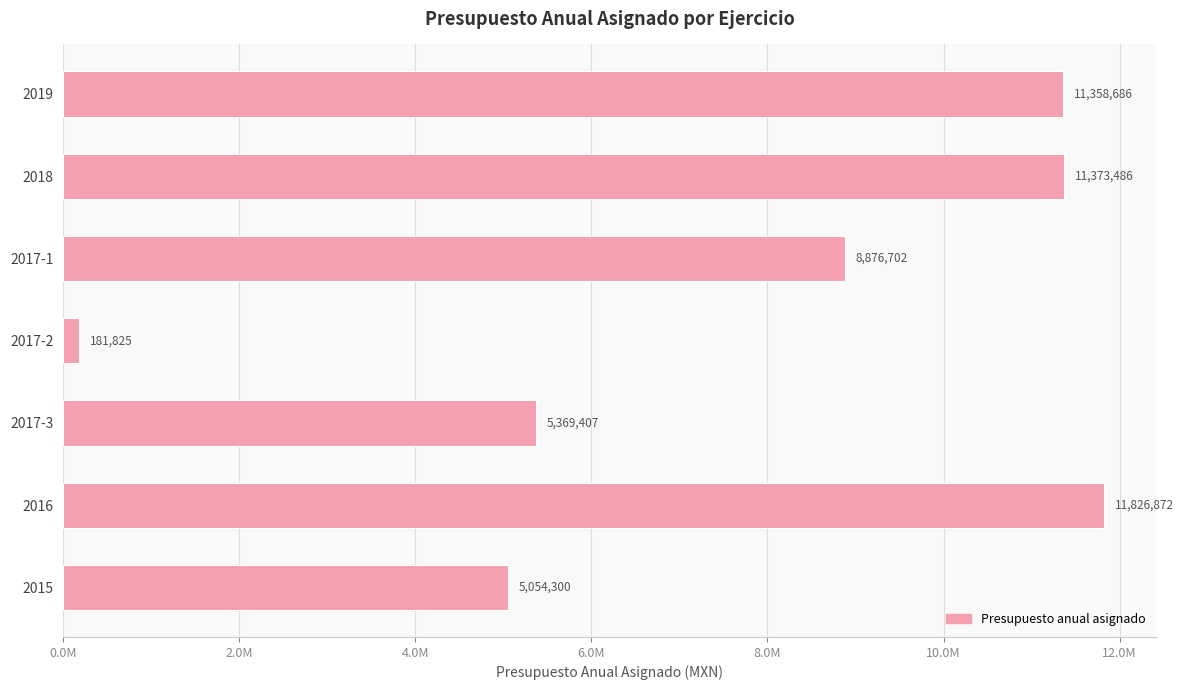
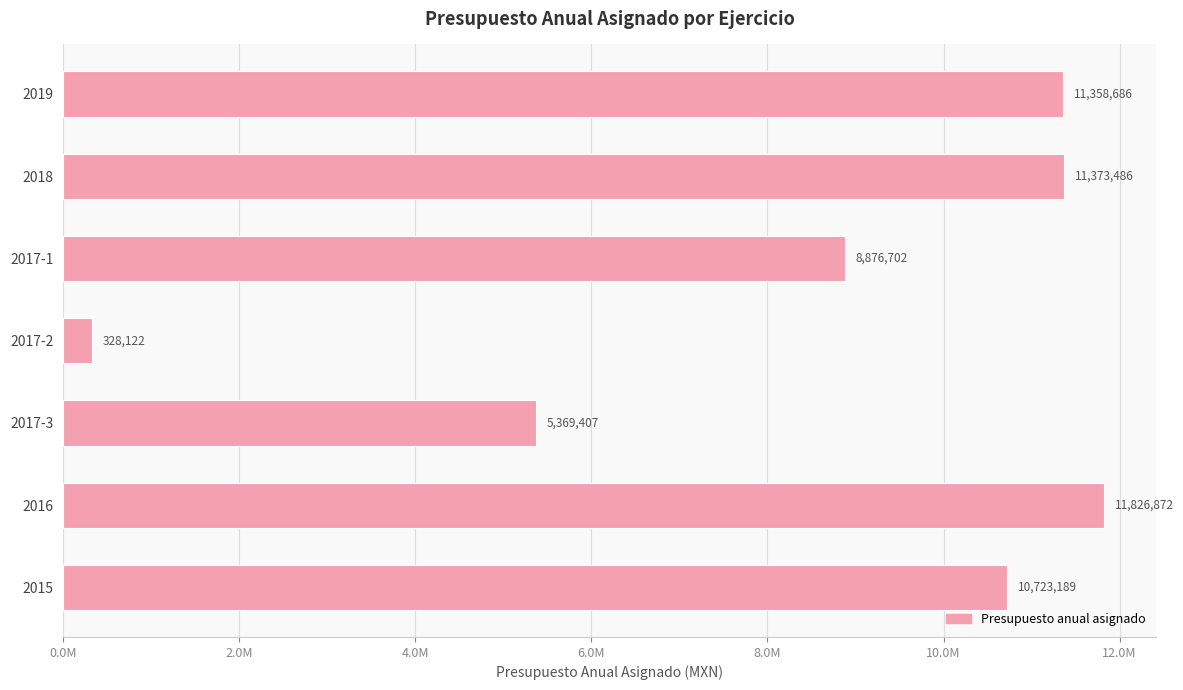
  {
    "2019": "11,358,686",
    "2018": "11,373,486",
    "2017-1": "8,876,702",
-   "2017-2": "181,825",
+   "2017-2": "328,122",
    "2017-3": "5,369,407",
    "2016": "11,826,872",
-   "2015": "5,054,300"
+   "2015": "10,723,189"
  }
